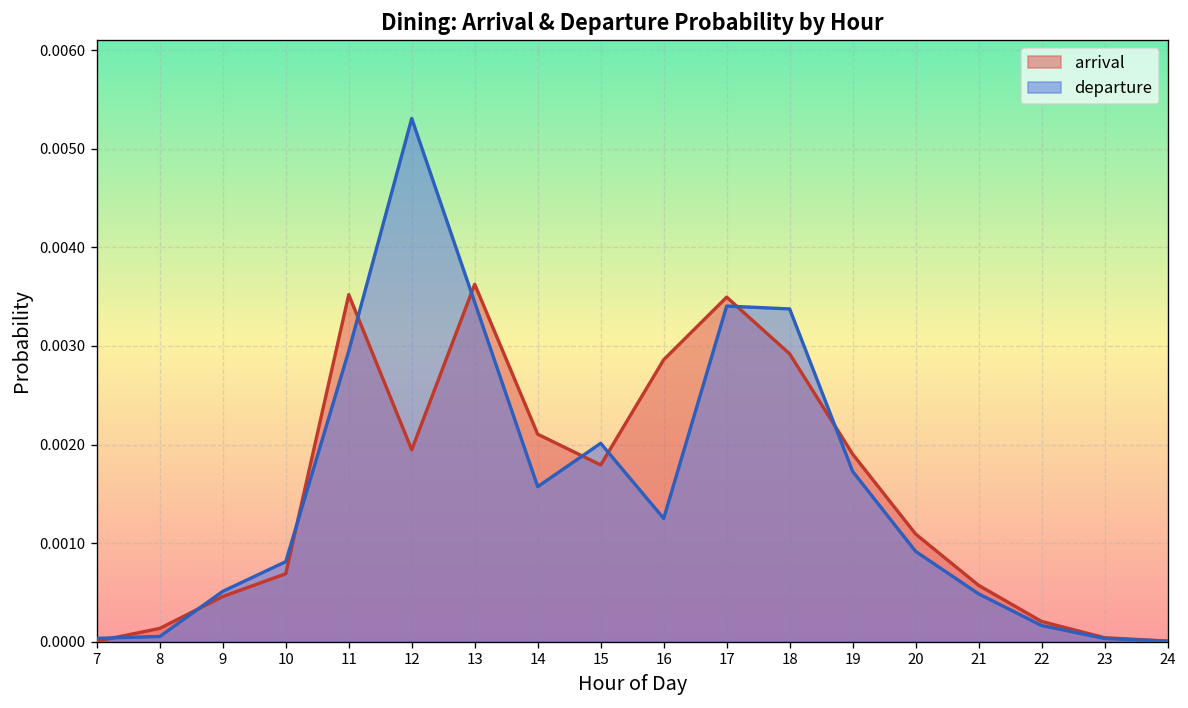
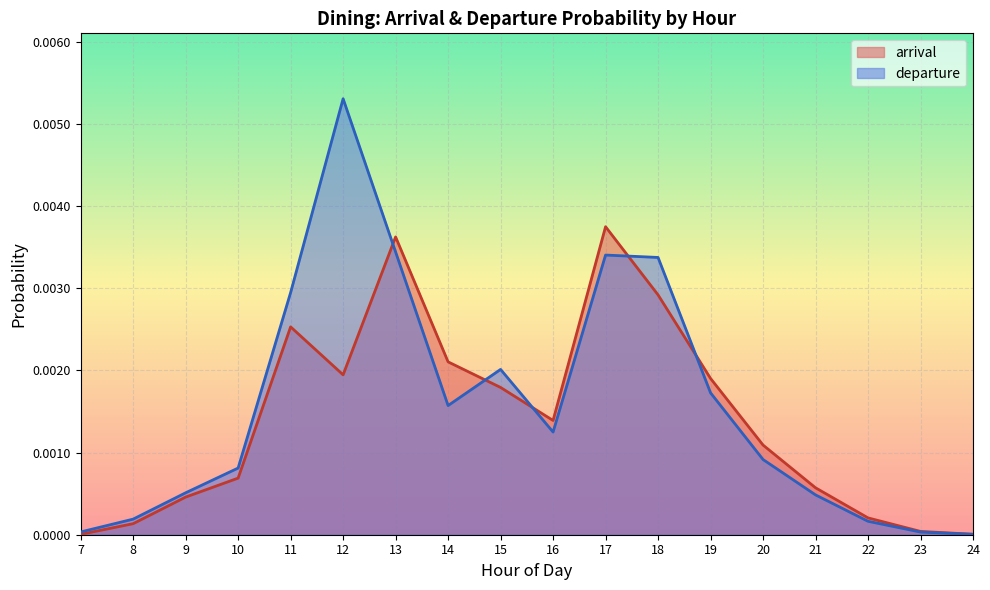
  {
    "arrival": {
      "8": 0.0001,
      "9": 0.0005,
      "10": 0.0007,
-     "11": 0.0035,
+     "11": 0.0025,
      "12": 0.0019,
      "13": 0.0036,
      "14": 0.0021,
      "15": 0.0018,
-     "16": 0.0029,
-     "17": 0.0035,
+     "16": 0.0014,
+     "17": 0.0037,
      "18": 0.0029,
      "19": 0.0019,
      "20": 0.0011,
      "21": 0.0006,
      "22": 0.0002
    },
    "departure": {
-     "8": 0.0001,
+     "8": 0.0002,
      "9": 0.0005,
      "10": 0.0008,
      "11": 0.0029,
      "12": 0.0053,
      "13": 0.0034,
      "14": 0.0016,
      "15": 0.0020,
      "16": 0.0012,
      "17": 0.0034,
      "18": 0.0034,
      "19": 0.0017,
      "20": 0.0009,
      "21": 0.0005,
      "22": 0.0002
    }
  }
